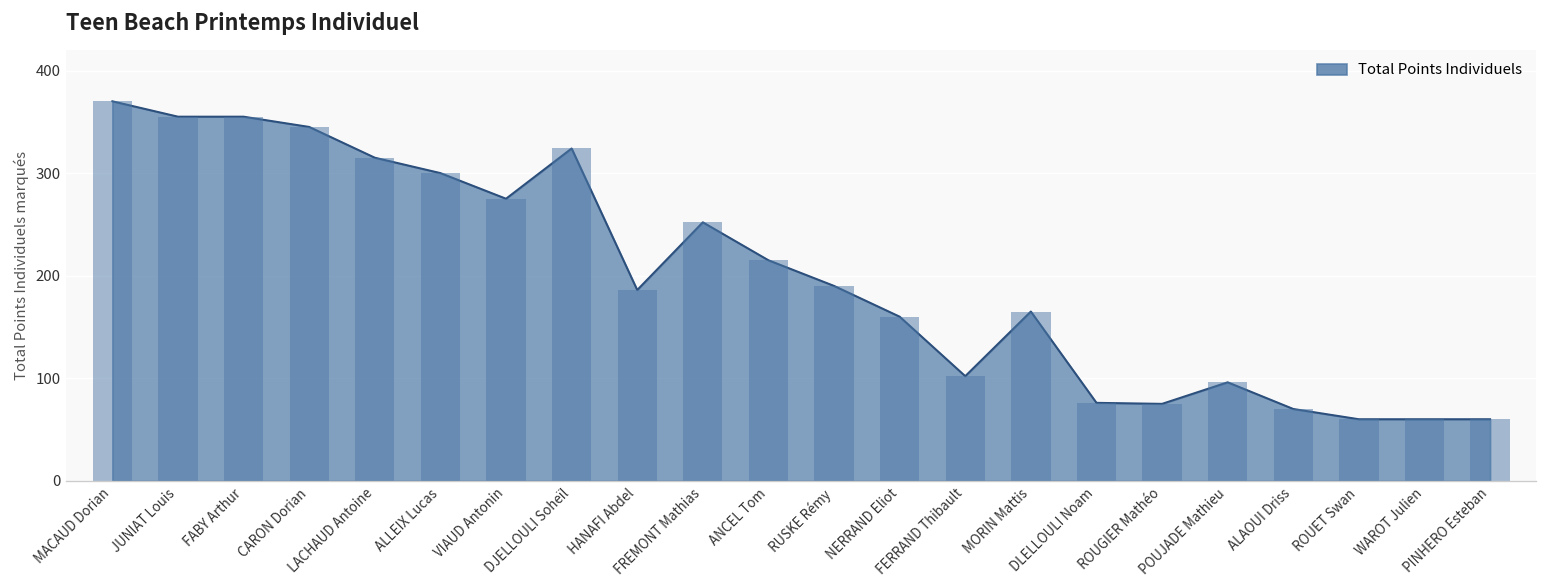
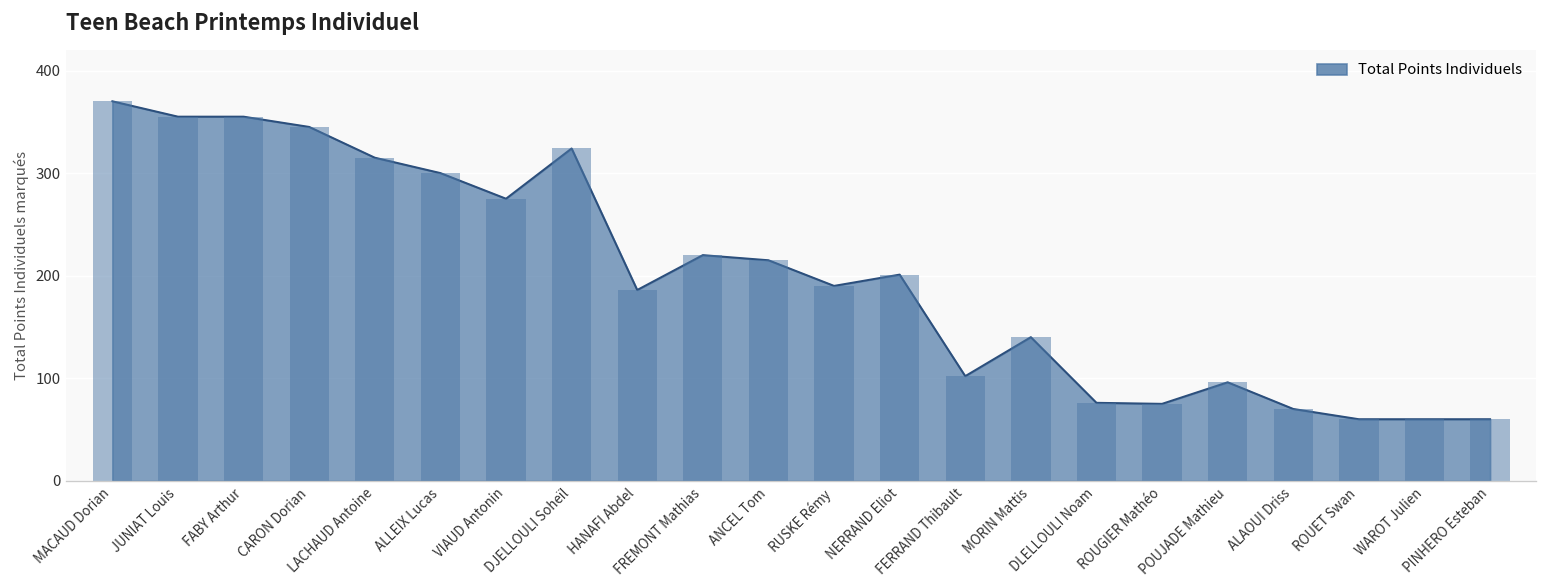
  {
    "MACAUD Dorian": 370,
    "JUNIAT Louis": 360,
    "FABY Arthur": 360,
    "CARON Dorian": 350,
    "LACHAUD Antoine": 320,
    "ALLEIX Lucas": 300,
    "VIAUD Antonin": 280,
    "DJELLOULI Soheïl": 320,
    "HANAFI Abdel": 190,
-   "FREMONT Mathias": 250,
+   "FREMONT Mathias": 220,
    "ANCEL Tom": 220,
    "RUSKE Rémy": 190,
-   "NERRAND Eliot": 160,
+   "NERRAND Eliot": 200,
    "FERRAND Thibault": 100,
-   "MORIN Mattis": 170,
+   "MORIN Mattis": 140,
    "DLELLOULI Noam": 80,
    "ROUGIER Mathéo": 80,
    "POUJADE Mathieu": 100,
    "ALAOUI Driss": 70,
    "ROUET Swan": 60,
    "WAROT Julien": 60,
    "PINHERO Esteban": 60
  }
